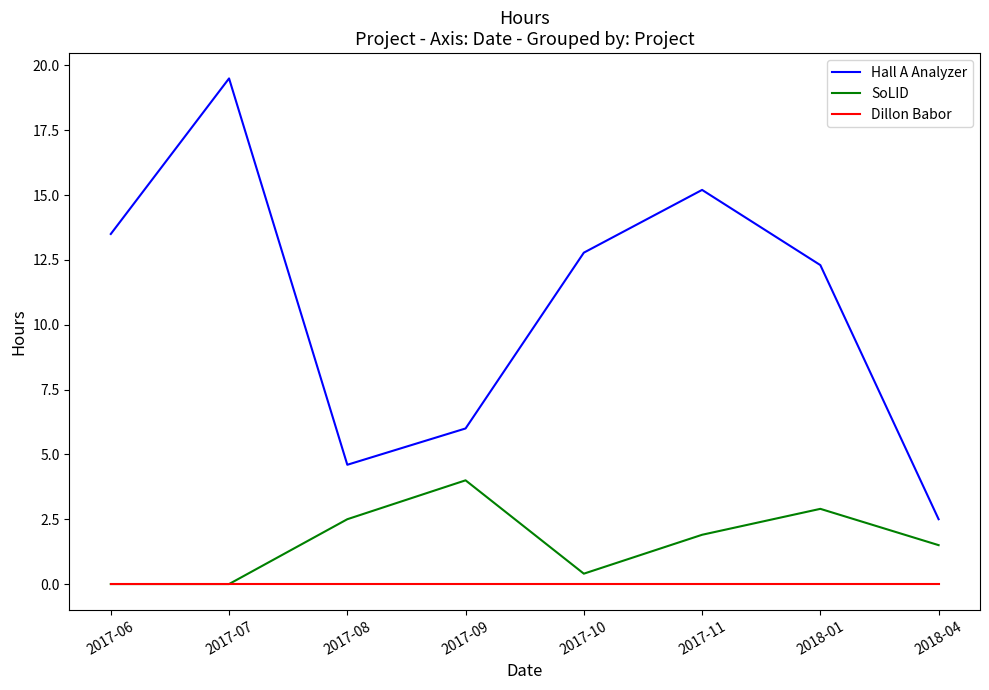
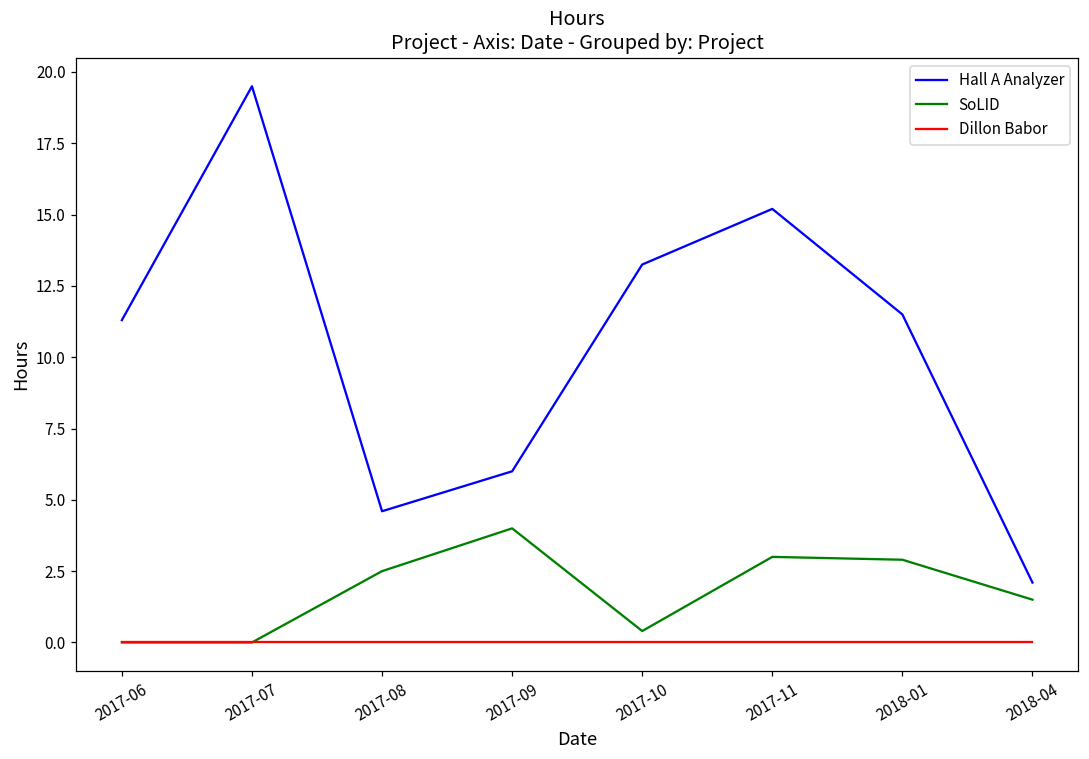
  {
    "Hall A Analyzer": {
-     "2017-06": 13.5,
+     "2017-06": 11.3,
      "2017-07": 19.5,
      "2017-08": 4.6,
      "2017-09": 6.0,
-     "2017-10": 12.8,
+     "2017-10": 13.3,
      "2017-11": 15.2,
-     "2018-01": 12.3,
-     "2018-04": 2.5
+     "2018-01": 11.5,
+     "2018-04": 2.1
    },
    "SoLID": {
      "2017-08": 2.5,
      "2017-09": 4.0,
      "2017-10": 0.4,
-     "2017-11": 1.9,
+     "2017-11": 3.0,
      "2018-01": 2.9,
      "2018-04": 1.5
    },
    "Dillon Babor": {
      "2017-08": 0.0,
      "2017-09": 0.0,
      "2017-10": 0.0,
      "2017-11": 0.0,
      "2018-01": 0.0,
      "2018-04": 0.0
    }
  }
